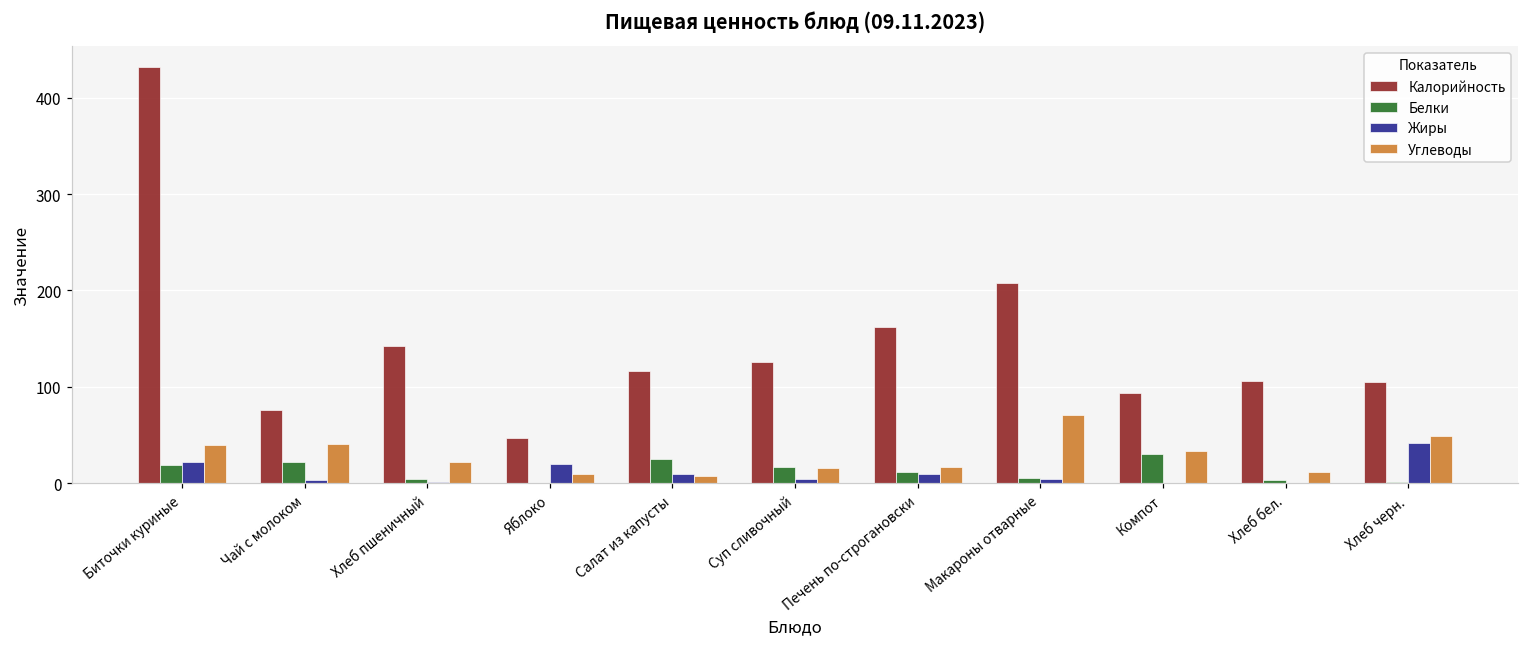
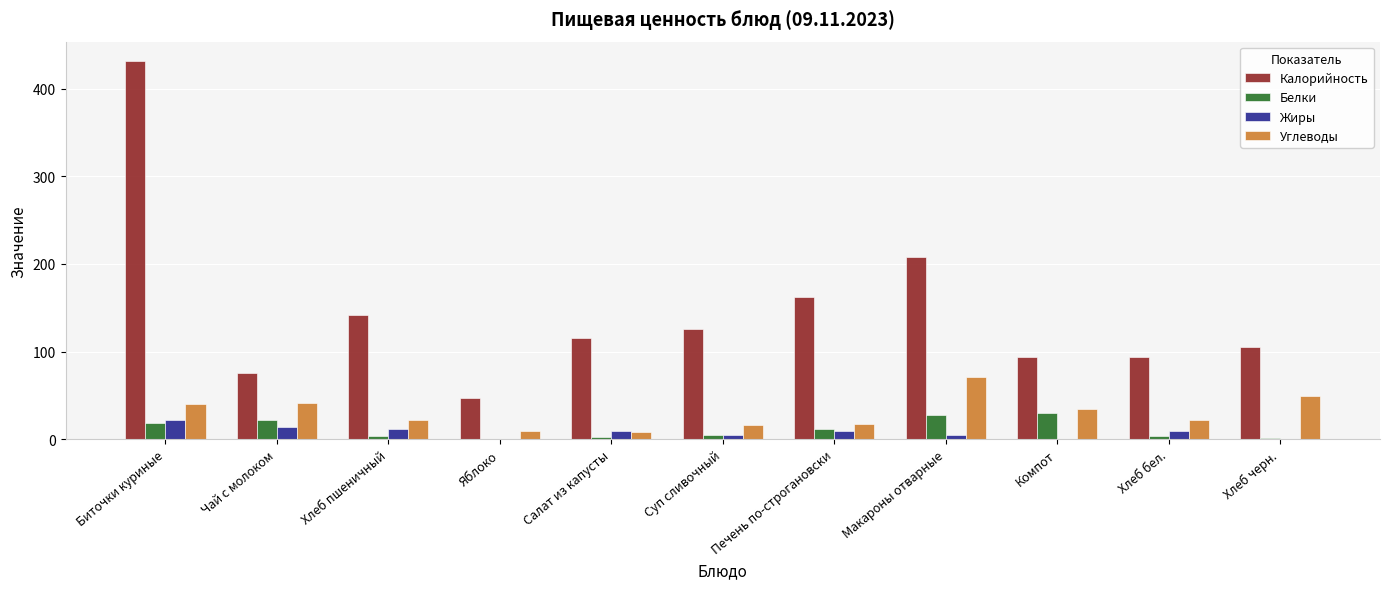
  {
    "Калорийность": {
      "Биточки куриные": 430,
      "Чай с молоком": 80,
      "Хлеб пшеничный": 140,
      "Яблоко": 50,
      "Салат из капусты": 120,
      "Суп сливочный": 130,
      "Печень по-строгановски": 160,
      "Макароны отварные": 210,
      "Компот": 90,
-     "Хлеб бел.": 110,
+     "Хлеб бел.": 90,
      "Хлеб черн.": 110
    },
    "Белки": {
      "Биточки куриные": 20,
      "Чай с молоком": 20,
      "Хлеб пшеничный": 0,
-     "Салат из капусты": 30,
-     "Суп сливочный": 20,
+     "Салат из капусты": 0,
+     "Суп сливочный": 10,
      "Печень по-строгановски": 10,
-     "Макароны отварные": 10,
+     "Макароны отварные": 30,
      "Компот": 30,
      "Хлеб бел.": 0
    },
    "Жиры": {
      "Биточки куриные": 20,
-     "Чай с молоком": 0,
-     "Хлеб пшеничный": 0,
-     "Яблоко": 20,
+     "Чай с молоком": 10,
+     "Хлеб пшеничный": 10,
+     "Яблоко": 0,
      "Салат из капусты": 10,
      "Суп сливочный": 10,
      "Печень по-строгановски": 10,
      "Макароны отварные": 10,
      "Компот": 0,
-     "Хлеб бел.": 0,
-     "Хлеб черн.": 40
+     "Хлеб бел.": 10,
+     "Хлеб черн.": 0
    },
    "Углеводы": {
      "Биточки куриные": 40,
      "Чай с молоком": 40,
      "Хлеб пшеничный": 20,
      "Яблоко": 10,
      "Салат из капусты": 10,
      "Суп сливочный": 20,
      "Печень по-строгановски": 20,
      "Макароны отварные": 70,
      "Компот": 30,
-     "Хлеб бел.": 10,
+     "Хлеб бел.": 20,
      "Хлеб черн.": 50
    }
  }
